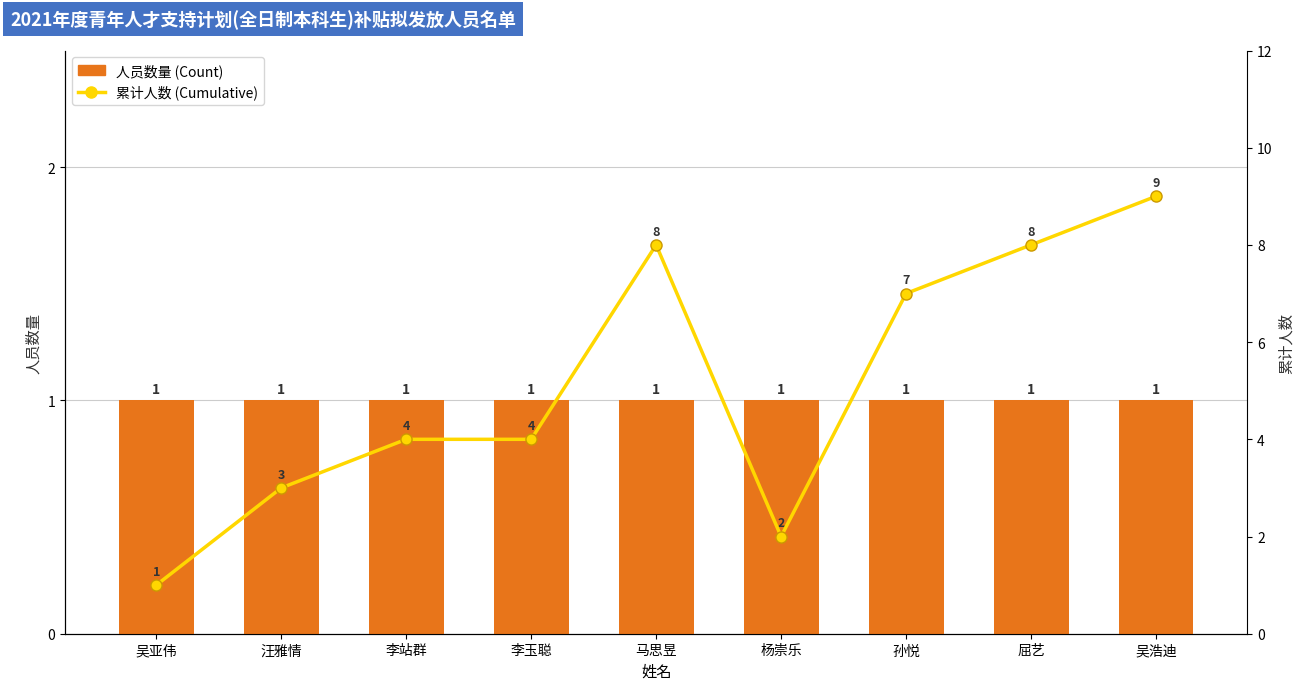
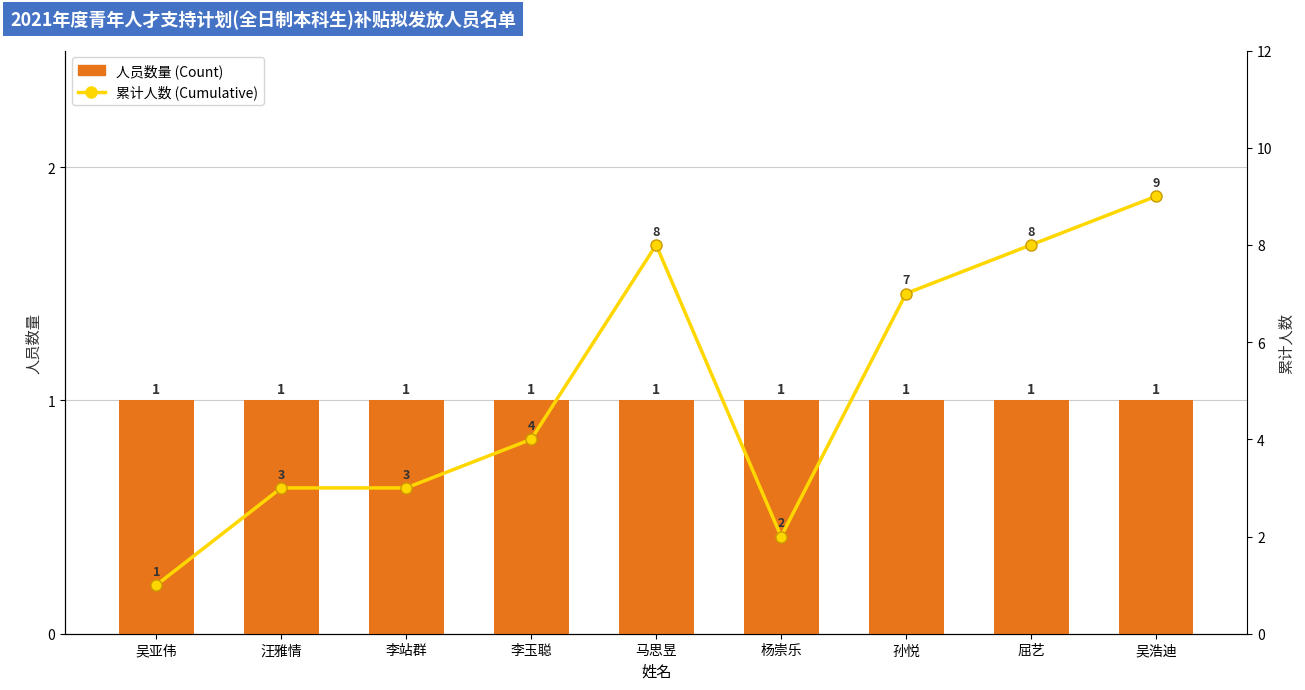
  {
    "人员数量 (Count)": {
      "吴亚伟": 1,
      "汪雅情": 1,
      "李站群": 1,
      "李玉聪": 1,
      "马思昱": 1,
      "杨崇乐": 1,
      "孙悦": 1,
      "屈艺": 1,
      "吴浩迪": 1
    },
    "累计人数 (Cumulative)": {
      "汪雅情": 3,
-     "李站群": 4,
+     "李站群": 3,
      "李玉聪": 4,
      "马思昱": 8,
      "杨崇乐": 2,
      "孙悦": 7,
      "屈艺": 8,
      "吴浩迪": 9
    }
  }
